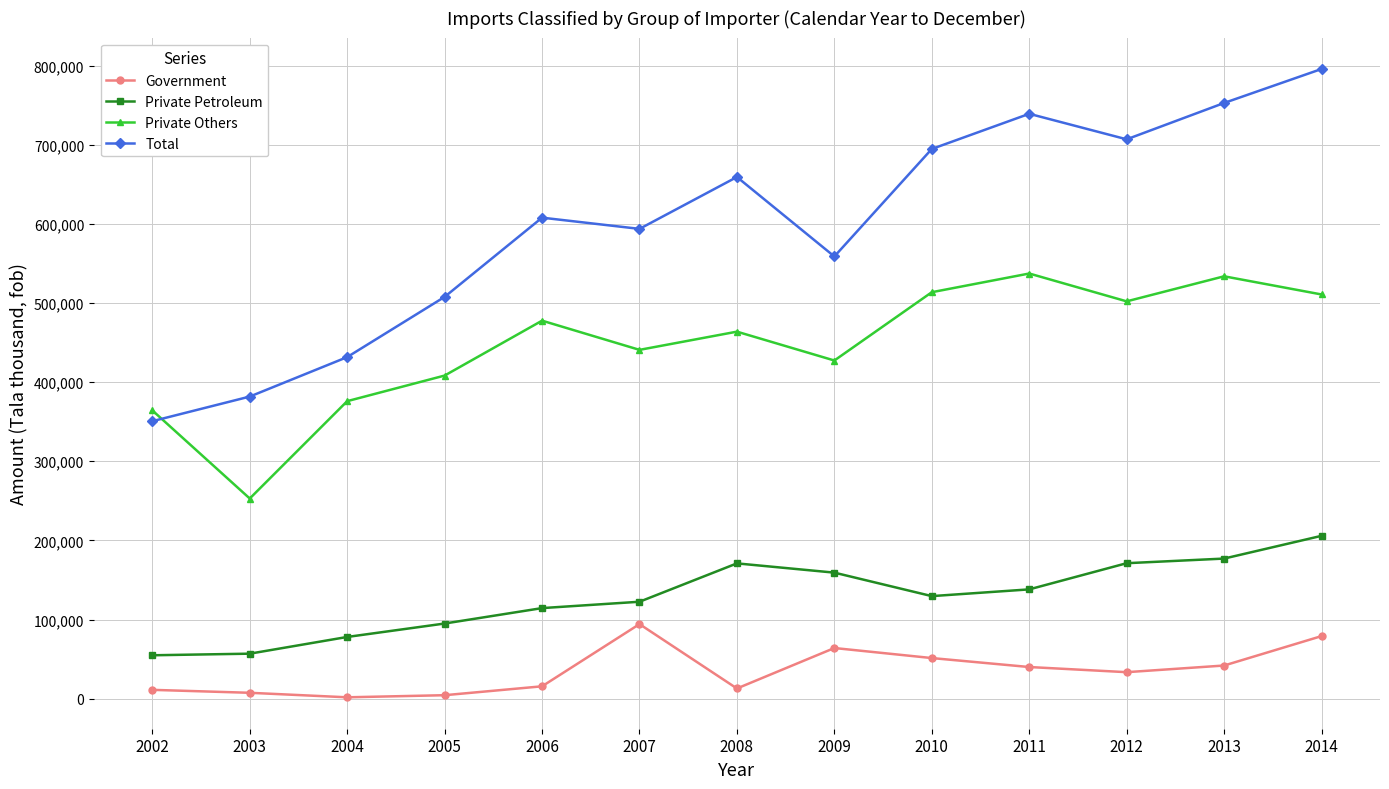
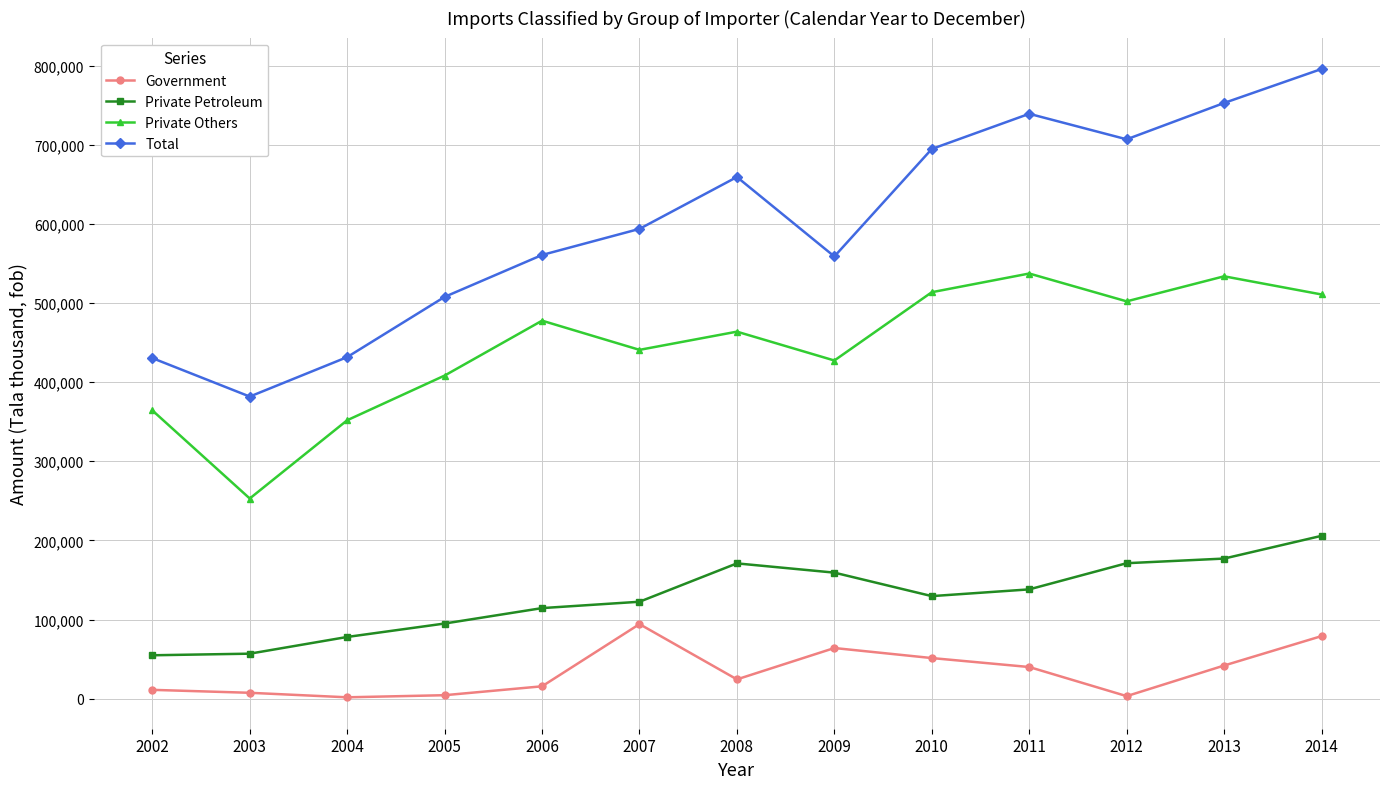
  {
    "Government": {
      "2002": "10,000",
      "2003": "10,000",
      "2004": "0",
      "2005": "0",
      "2006": "20,000",
      "2007": "90,000",
-     "2008": "10,000",
+     "2008": "20,000",
      "2009": "60,000",
      "2010": "50,000",
      "2011": "40,000",
-     "2012": "30,000",
+     "2012": "0",
      "2013": "40,000",
      "2014": "80,000"
    },
    "Private Petroleum": {
      "2002": "50,000",
      "2003": "60,000",
      "2004": "80,000",
      "2005": "90,000",
      "2006": "110,000",
      "2007": "120,000",
      "2008": "170,000",
      "2009": "160,000",
      "2010": "130,000",
      "2011": "140,000",
      "2012": "170,000",
      "2013": "180,000",
      "2014": "210,000"
    },
    "Private Others": {
      "2002": "360,000",
      "2003": "250,000",
-     "2004": "380,000",
+     "2004": "350,000",
      "2005": "410,000",
      "2006": "480,000",
      "2007": "440,000",
      "2008": "460,000",
      "2009": "430,000",
      "2010": "510,000",
      "2011": "540,000",
      "2012": "500,000",
      "2013": "530,000",
      "2014": "510,000"
    },
    "Total": {
-     "2002": "350,000",
+     "2002": "430,000",
      "2003": "380,000",
      "2004": "430,000",
      "2005": "510,000",
-     "2006": "610,000",
+     "2006": "560,000",
      "2007": "590,000",
      "2008": "660,000",
      "2009": "560,000",
      "2010": "690,000",
      "2011": "740,000",
      "2012": "710,000",
      "2013": "750,000",
      "2014": "800,000"
    }
  }
